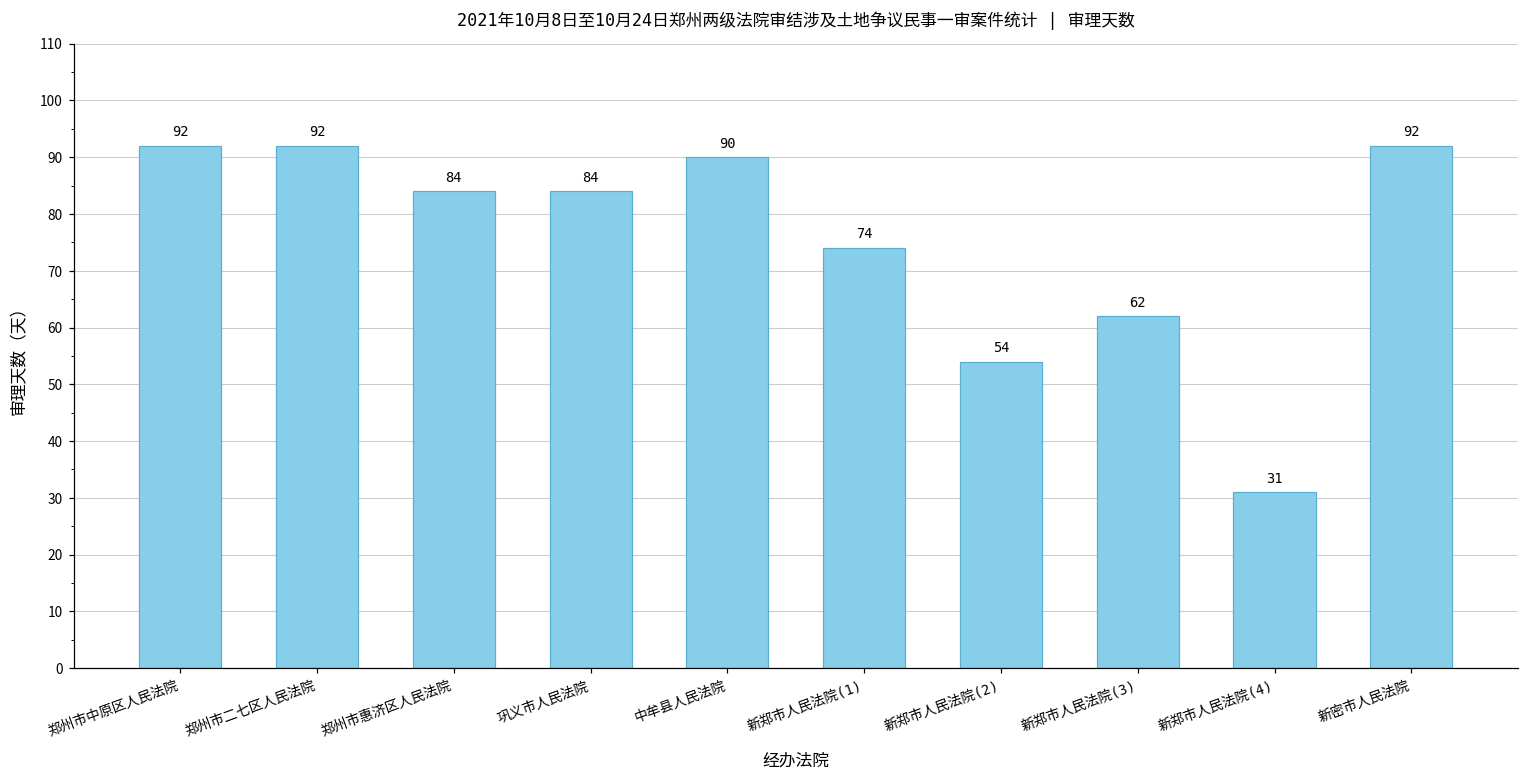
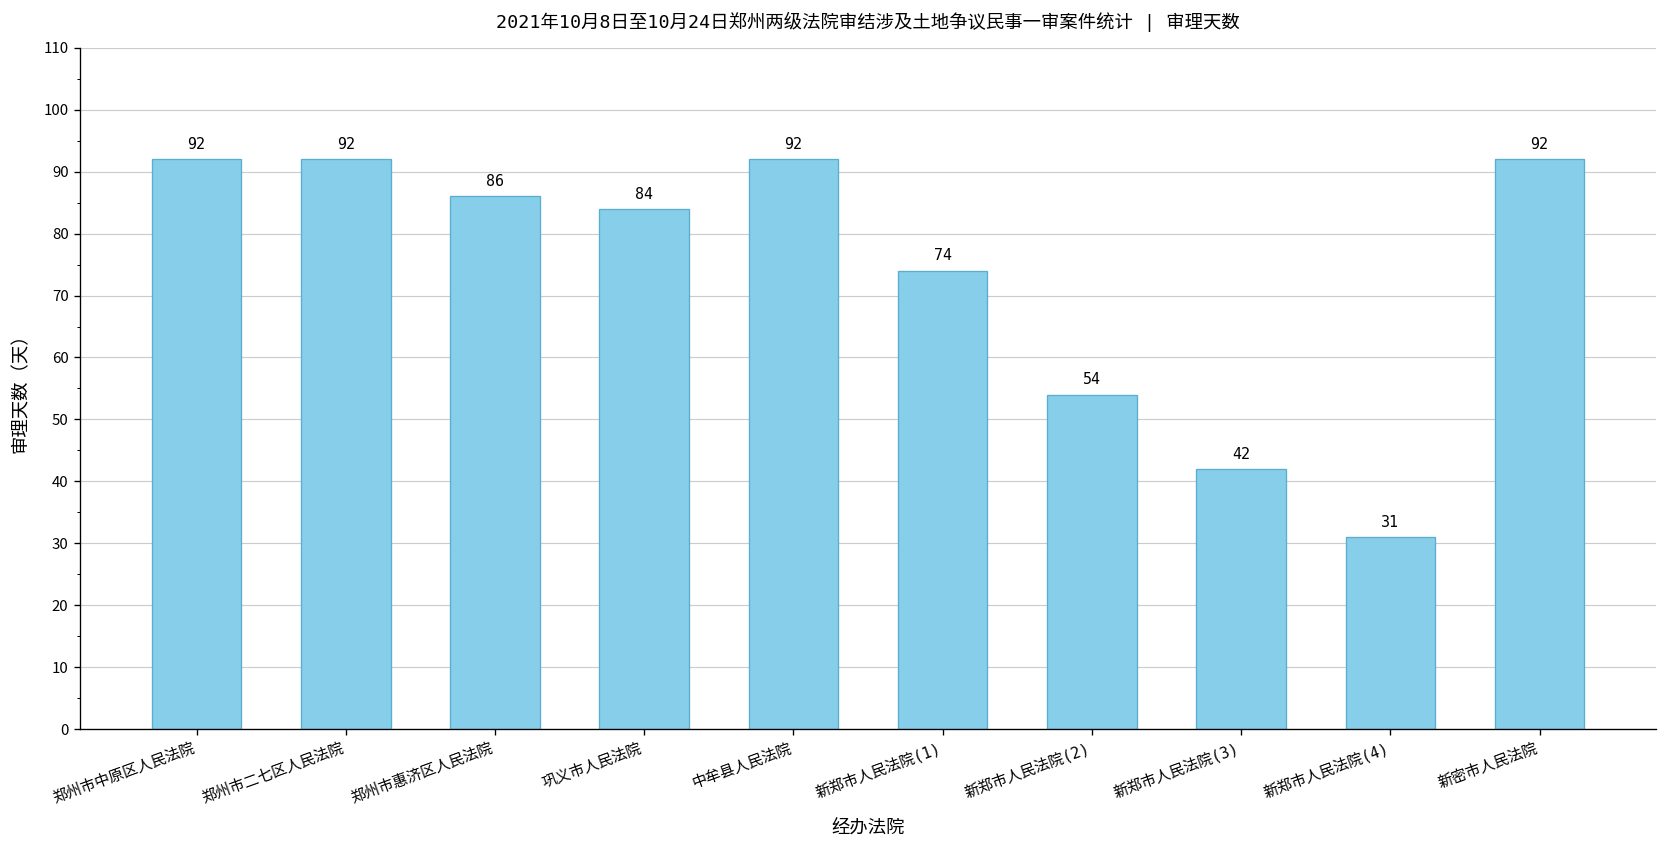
  {
    "郑州市中原区人民法院": 92,
    "郑州市二七区人民法院": 92,
-   "郑州市惠济区人民法院": 84,
+   "郑州市惠济区人民法院": 86,
    "巩义市人民法院": 84,
-   "中牟县人民法院": 90,
+   "中牟县人民法院": 92,
    "新郑市人民法院(1)": 74,
    "新郑市人民法院(2)": 54,
-   "新郑市人民法院(3)": 62,
+   "新郑市人民法院(3)": 42,
    "新郑市人民法院(4)": 31,
    "新密市人民法院": 92
  }
